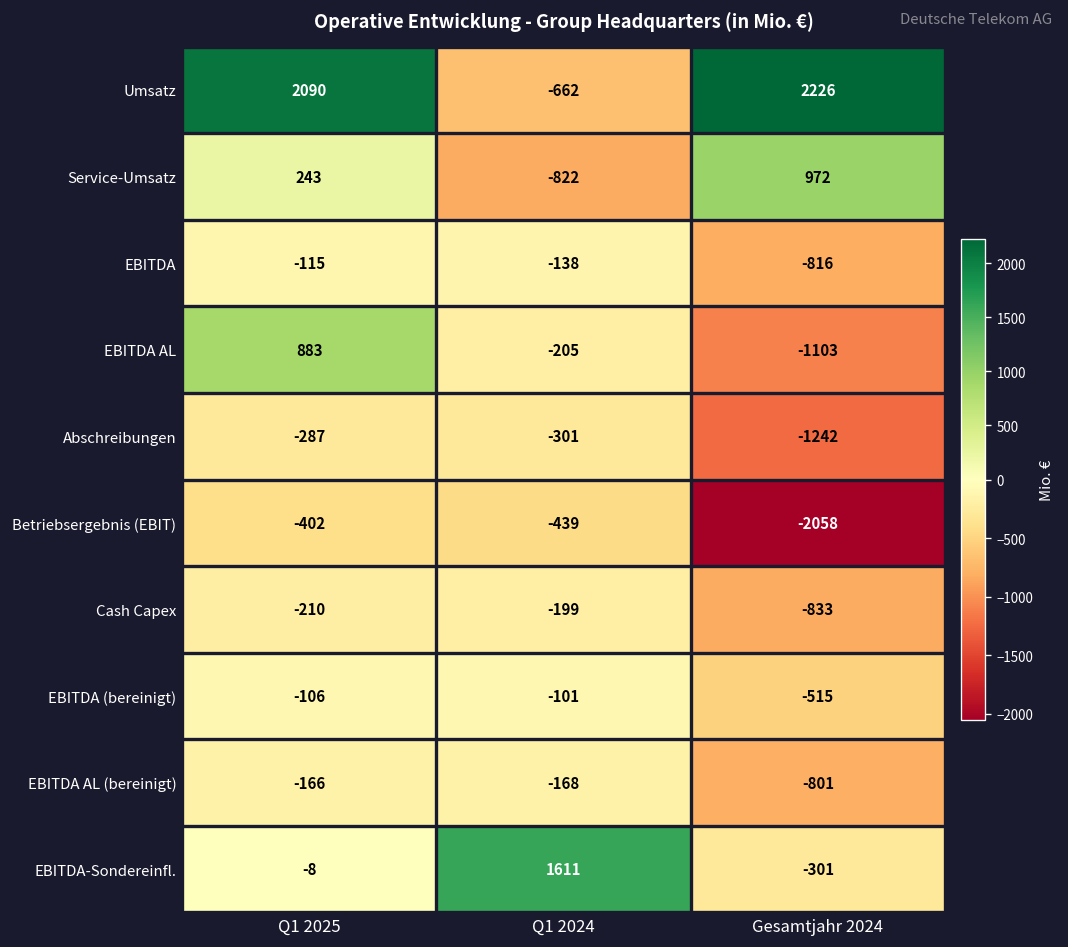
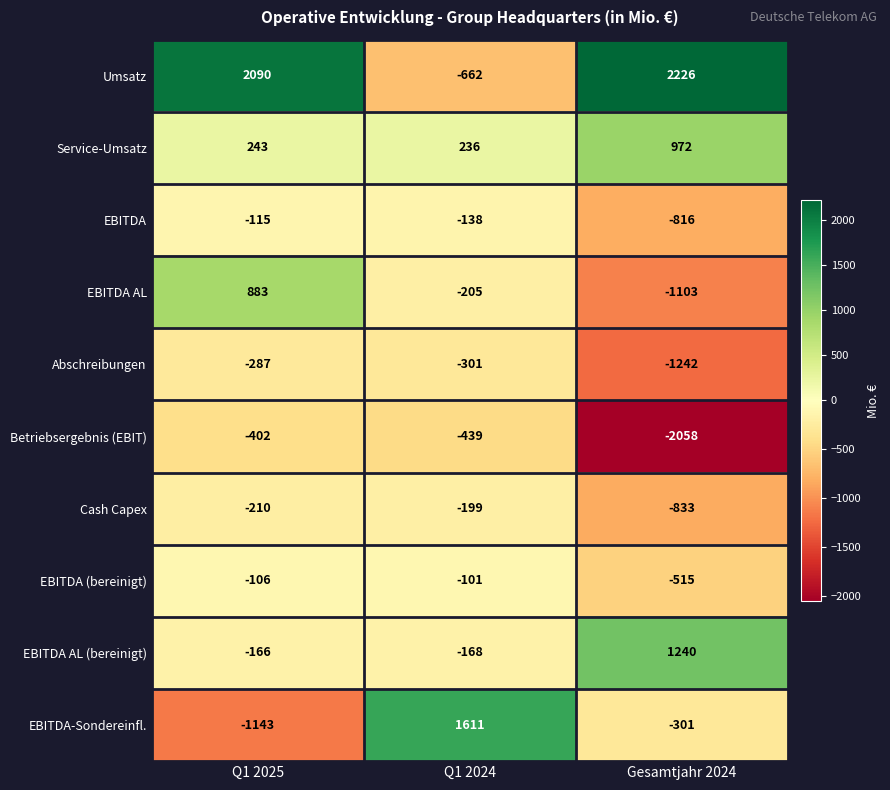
  {
    "Umsatz": {
      "Q1 2025": 2090,
      "Q1 2024": -662,
      "Gesamtjahr 2024": 2226
    },
    "Service-Umsatz": {
      "Q1 2025": 243,
-     "Q1 2024": -822,
+     "Q1 2024": 236,
      "Gesamtjahr 2024": 972
    },
    "EBITDA": {
      "Q1 2025": -115,
      "Q1 2024": -138,
      "Gesamtjahr 2024": -816
    },
    "EBITDA AL": {
      "Q1 2025": 883,
      "Q1 2024": -205,
      "Gesamtjahr 2024": -1103
    },
    "Abschreibungen": {
      "Q1 2025": -287,
      "Q1 2024": -301,
      "Gesamtjahr 2024": -1242
    },
    "Betriebsergebnis (EBIT)": {
      "Q1 2025": -402,
      "Q1 2024": -439,
      "Gesamtjahr 2024": -2058
    },
    "Cash Capex": {
      "Q1 2025": -210,
      "Q1 2024": -199,
      "Gesamtjahr 2024": -833
    },
    "EBITDA (bereinigt)": {
      "Q1 2025": -106,
      "Q1 2024": -101,
      "Gesamtjahr 2024": -515
    },
    "EBITDA AL (bereinigt)": {
      "Q1 2025": -166,
      "Q1 2024": -168,
-     "Gesamtjahr 2024": -801
+     "Gesamtjahr 2024": 1240
    },
    "EBITDA-Sondereinfl.": {
-     "Q1 2025": -8,
+     "Q1 2025": -1143,
      "Q1 2024": 1611,
      "Gesamtjahr 2024": -301
    }
  }
